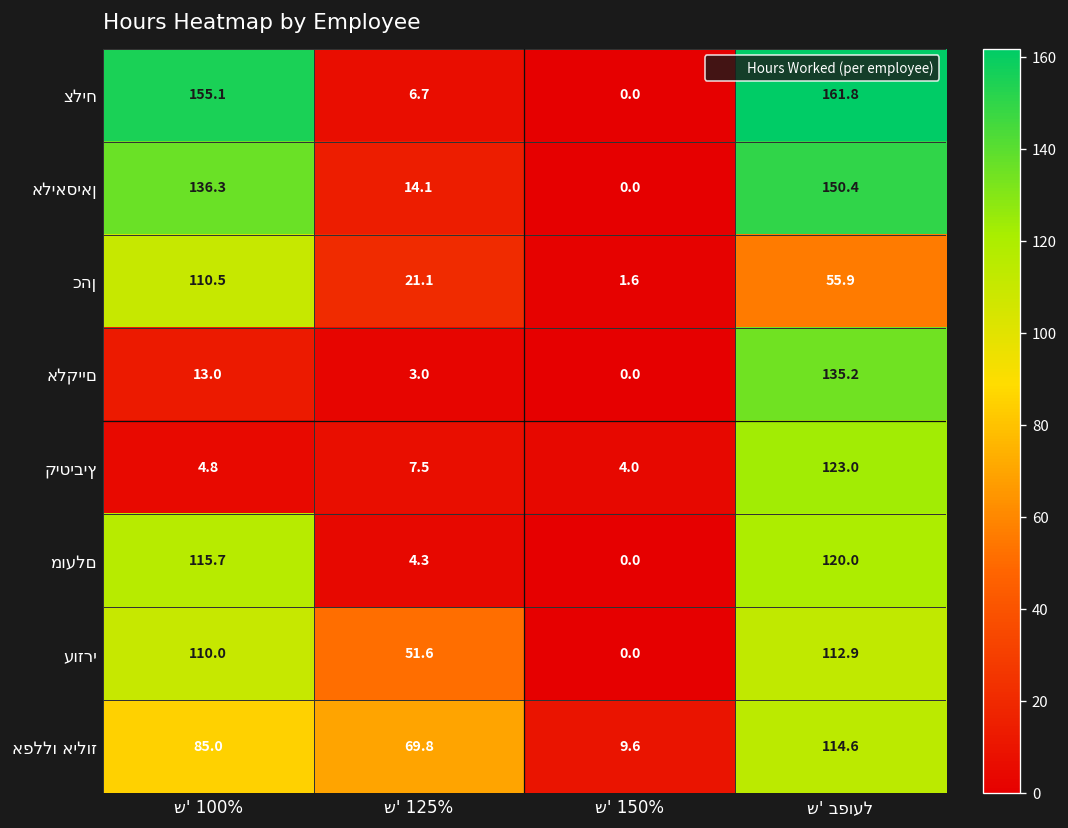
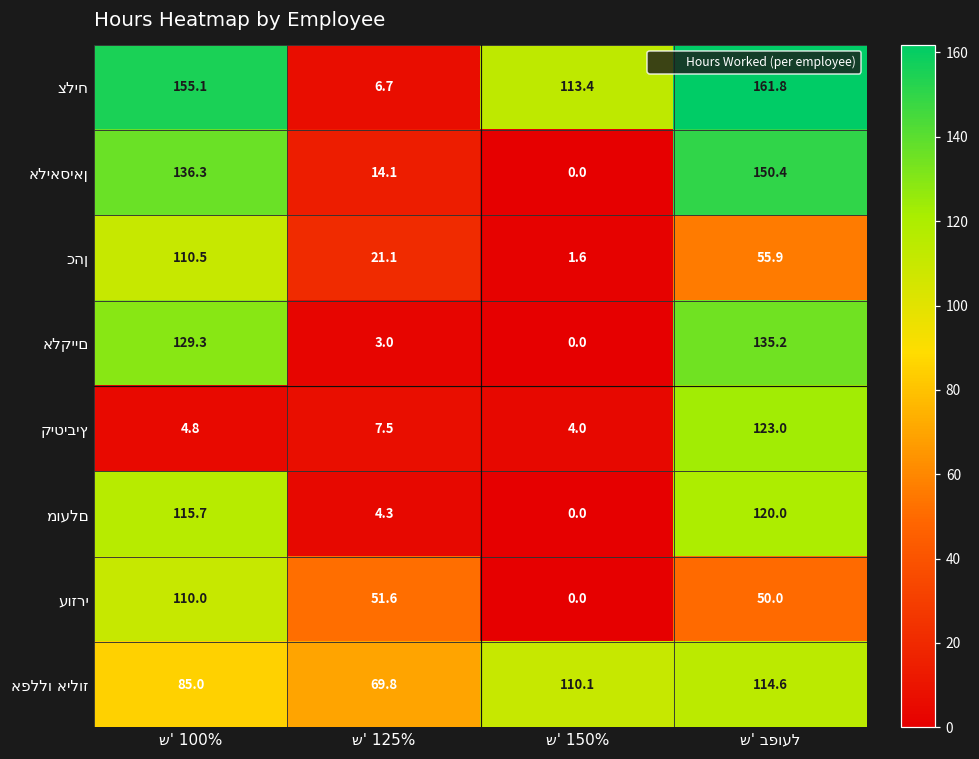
  {
    "צליח": {
      "ש' 100%": 155.1,
      "ש' 125%": 6.7,
-     "ש' 150%": 0.0,
+     "ש' 150%": 113.4,
      "ש' בפועל": 161.8
    },
    "אליאסיאן": {
      "ש' 100%": 136.3,
      "ש' 125%": 14.1,
      "ש' 150%": 0.0,
      "ש' בפועל": 150.4
    },
    "כהן": {
      "ש' 100%": 110.5,
      "ש' 125%": 21.1,
      "ש' 150%": 1.6,
      "ש' בפועל": 55.9
    },
    "אלקיים": {
-     "ש' 100%": 13.0,
+     "ש' 100%": 129.3,
      "ש' 125%": 3.0,
      "ש' 150%": 0.0,
      "ש' בפועל": 135.2
    },
    "קיטיביץ": {
      "ש' 100%": 4.8,
      "ש' 125%": 7.5,
      "ש' 150%": 4.0,
      "ש' בפועל": 123.0
    },
    "מועלם": {
      "ש' 100%": 115.7,
      "ש' 125%": 4.3,
      "ש' 150%": 0.0,
      "ש' בפועל": 120.0
    },
    "עוזרי": {
      "ש' 100%": 110.0,
      "ש' 125%": 51.6,
      "ש' 150%": 0.0,
-     "ש' בפועל": 112.9
+     "ש' בפועל": 50.0
    },
    "אפללו אילוז": {
      "ש' 100%": 85.0,
      "ש' 125%": 69.8,
-     "ש' 150%": 9.6,
+     "ש' 150%": 110.1,
      "ש' בפועל": 114.6
    }
  }
